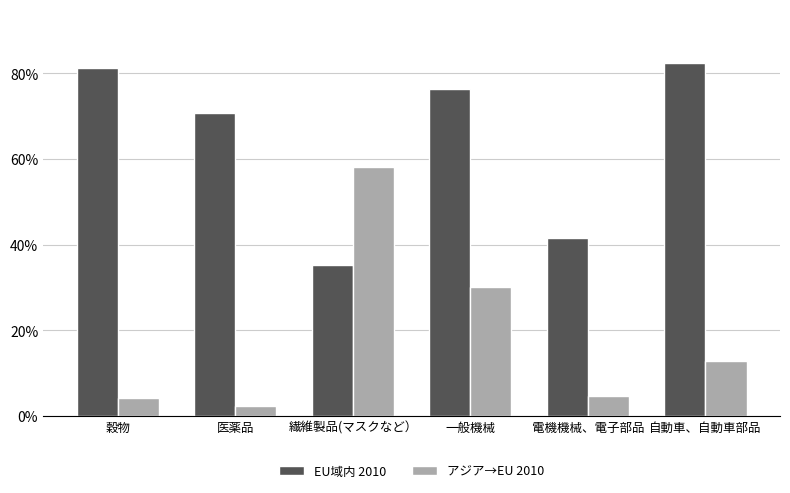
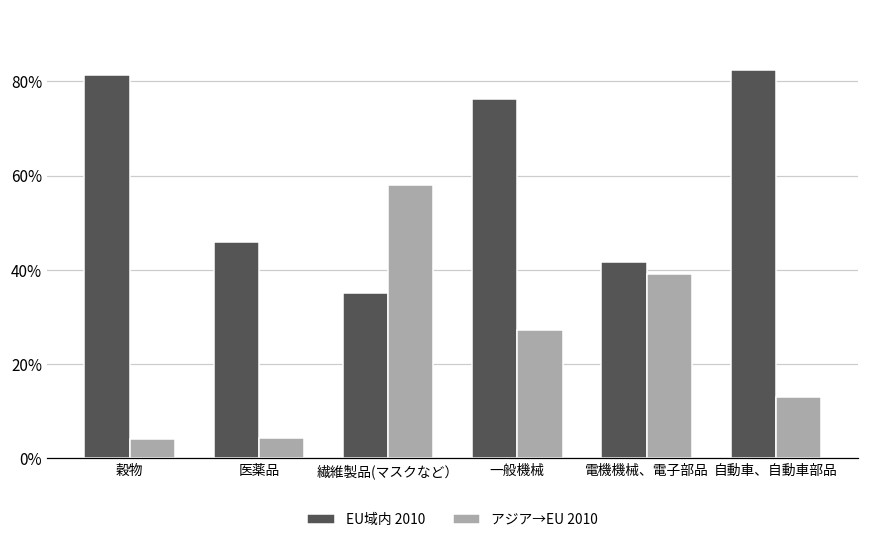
  {
    "EU域内 2010": {
      "穀物": "81%",
-     "医薬品": "71%",
+     "医薬品": "46%",
      "繊維製品(マスクなど）": "35%",
      "一般機械": "76%",
      "電機機械、電子部品": "42%",
      "自動車、自動車部品": "82%"
    },
    "アジア→EU 2010": {
      "穀物": "4%",
-     "医薬品": "2%",
+     "医薬品": "4%",
      "繊維製品(マスクなど）": "58%",
-     "一般機械": "30%",
-     "電機機械、電子部品": "5%",
+     "一般機械": "27%",
+     "電機機械、電子部品": "39%",
      "自動車、自動車部品": "13%"
    }
  }
